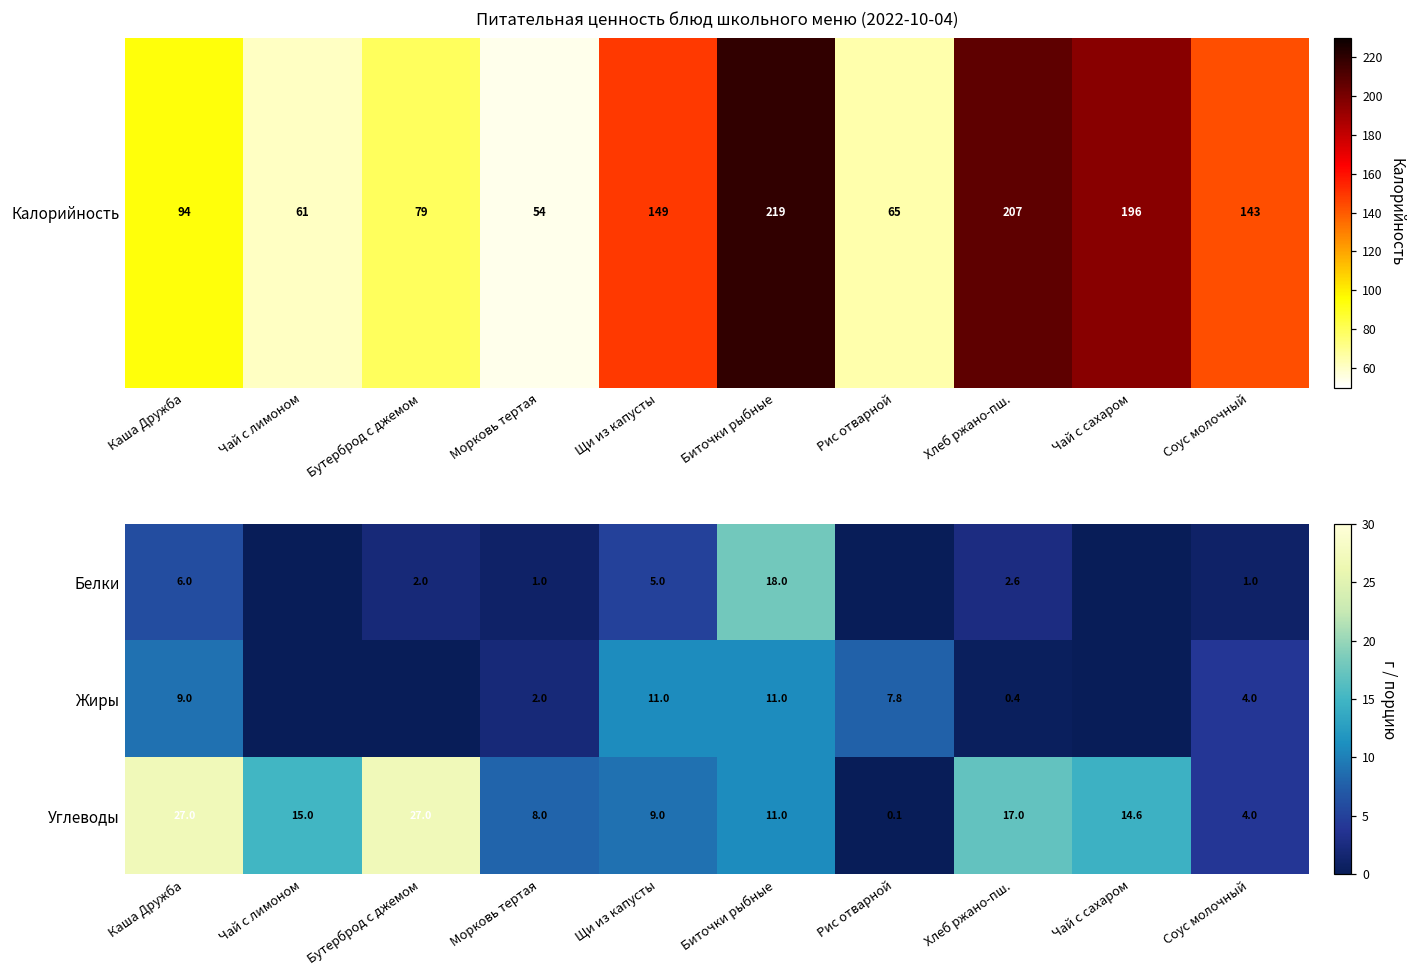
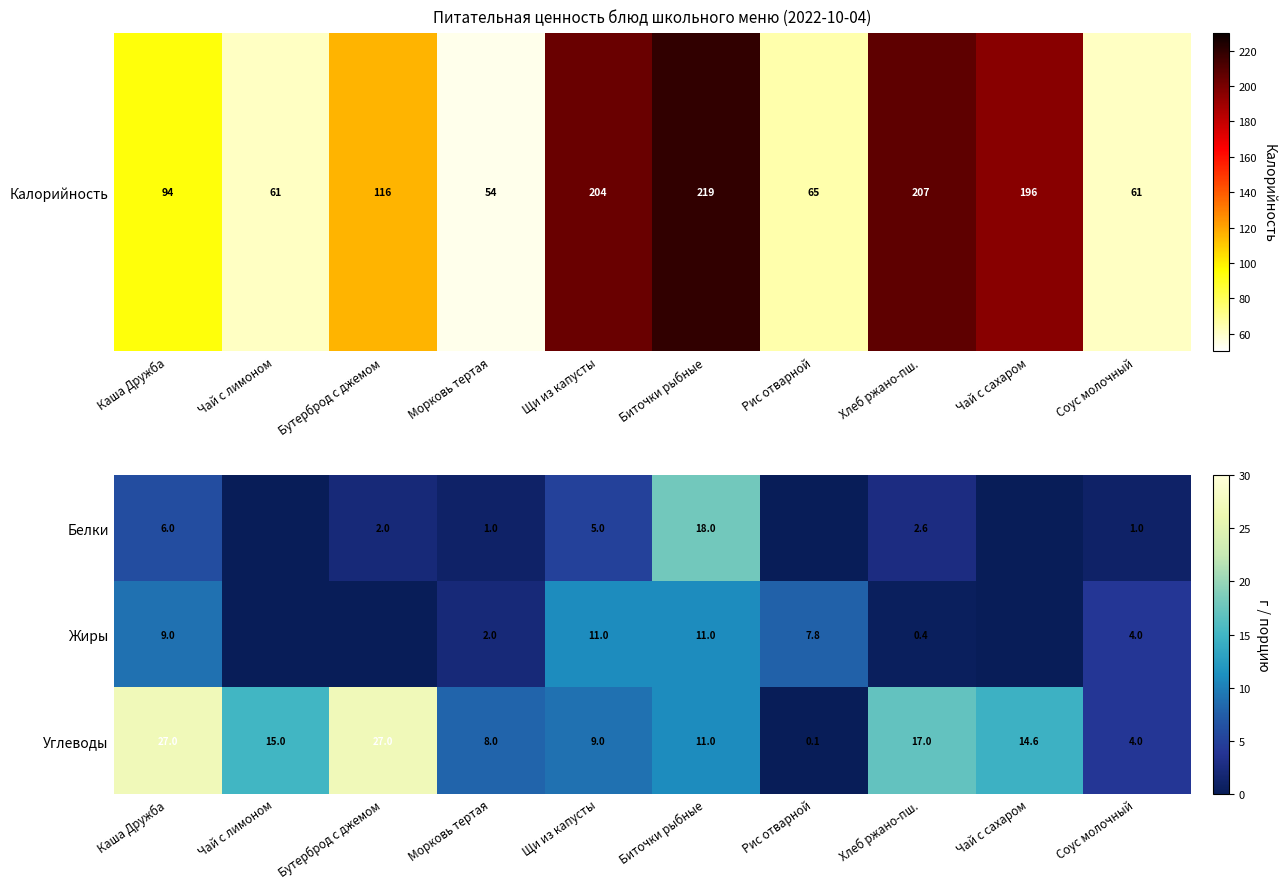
  {
    "Питательная ценность блюд школьного меню (2022-10-04)": {
      "Калорийность": {
        "Каша Дружба": 94,
        "Чай с лимоном": 61,
-       "Бутерброд с джемом": 79,
+       "Бутерброд с джемом": 116,
        "Морковь тертая": 54,
-       "Щи из капусты": 149,
+       "Щи из капусты": 204,
        "Биточки рыбные": 219,
        "Рис отварной": 65,
        "Хлеб ржано-пш.": 207,
        "Чай с сахаром": 196,
-       "Соус молочный": 143
+       "Соус молочный": 61
      }
    }
  }
